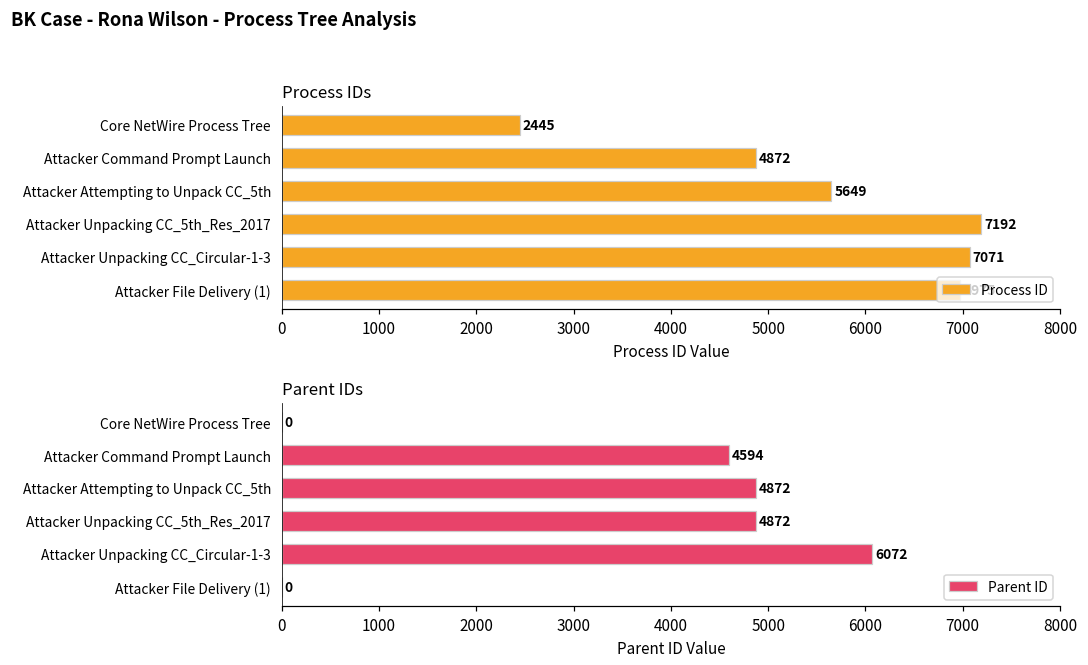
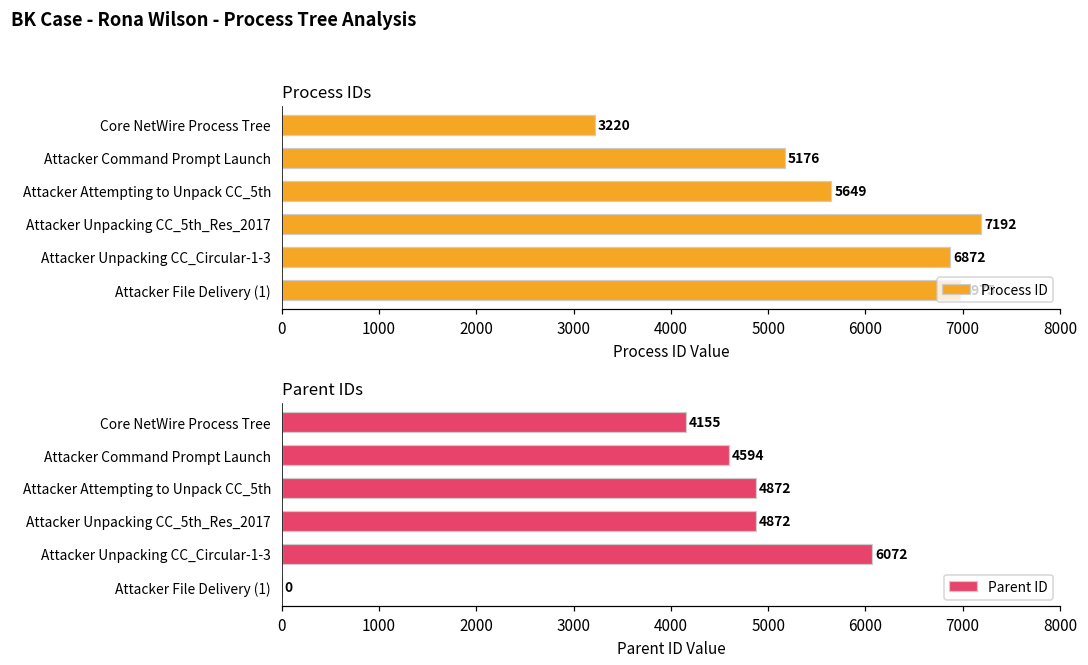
  {
    "Process IDs": {
-     "Core NetWire Process Tree": 2445,
-     "Attacker Command Prompt Launch": 4872,
+     "Core NetWire Process Tree": 3220,
+     "Attacker Command Prompt Launch": 5176,
      "Attacker Attempting to Unpack CC_5th": 5649,
      "Attacker Unpacking CC_5th_Res_2017": 7192,
-     "Attacker Unpacking CC_Circular-1-3": 7071
+     "Attacker Unpacking CC_Circular-1-3": 6872
    },
    "Parent IDs": {
-     "Core NetWire Process Tree": 0,
+     "Core NetWire Process Tree": 4155,
      "Attacker Command Prompt Launch": 4594,
      "Attacker Attempting to Unpack CC_5th": 4872,
      "Attacker Unpacking CC_5th_Res_2017": 4872,
      "Attacker Unpacking CC_Circular-1-3": 6072,
      "Attacker File Delivery (1)": 0
    }
  }
